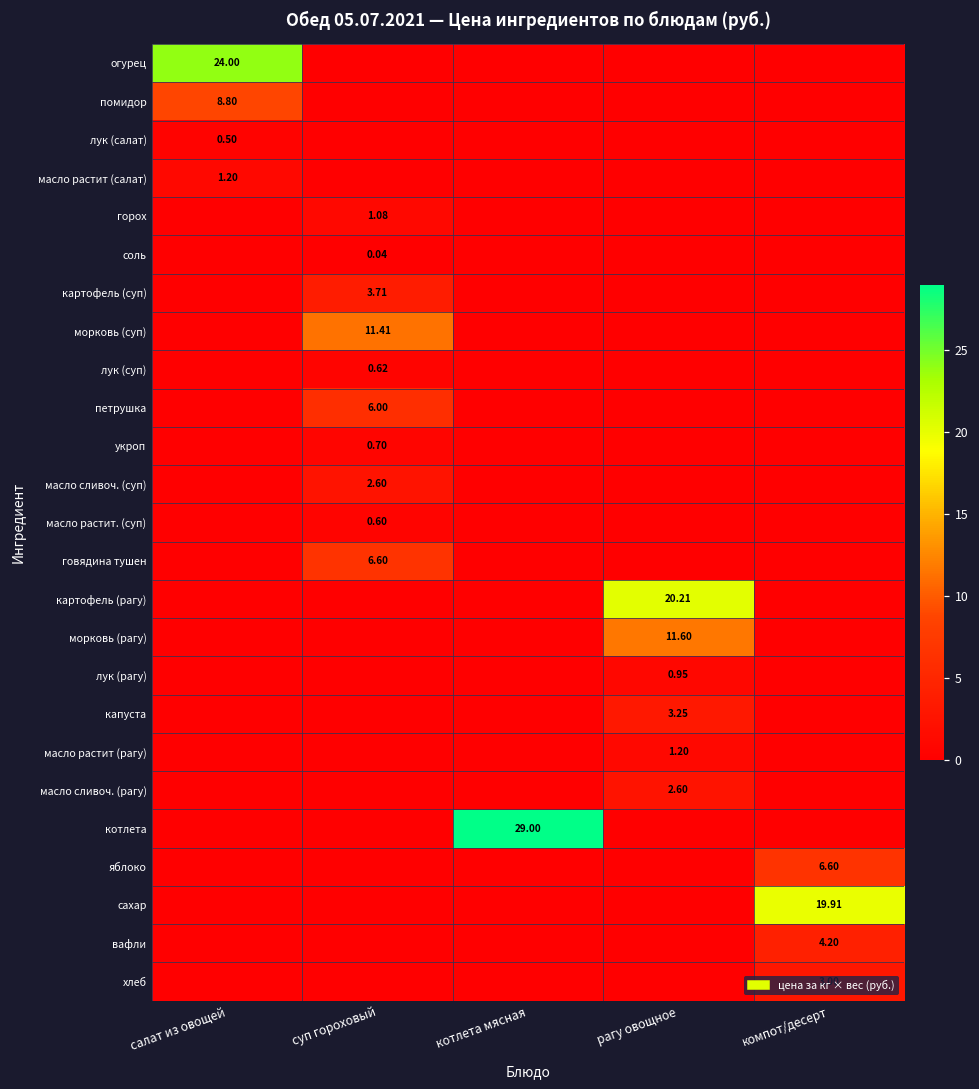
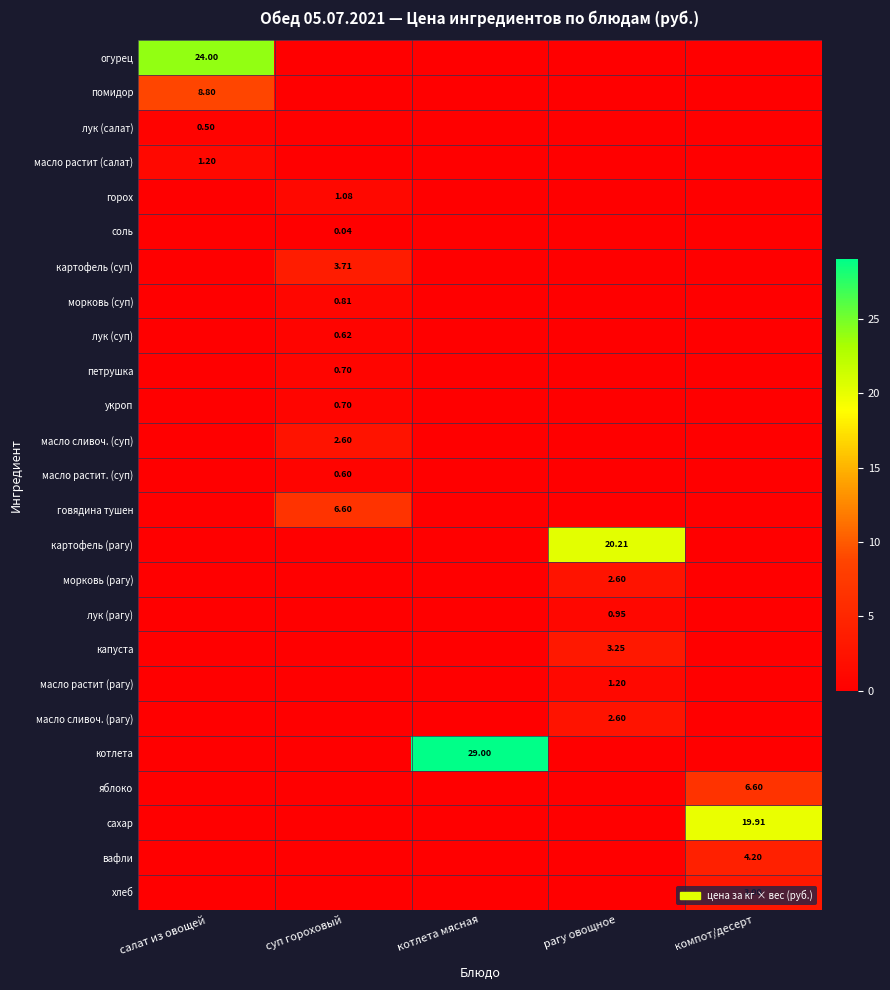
  {
    "огурец": {
      "салат из овощей": 24.00
    },
    "помидор": {
      "салат из овощей": 8.80
    },
    "лук (салат)": {
      "салат из овощей": 0.50
    },
    "масло растит (салат)": {
      "салат из овощей": 1.20
    },
    "горох": {
      "суп гороховый": 1.08
    },
    "соль": {
      "суп гороховый": 0.04
    },
    "картофель (суп)": {
      "суп гороховый": 3.71
    },
    "морковь (суп)": {
-     "суп гороховый": 11.41
+     "суп гороховый": 0.81
    },
    "лук (суп)": {
      "суп гороховый": 0.62
    },
    "петрушка": {
-     "суп гороховый": 6.00
+     "суп гороховый": 0.70
    },
    "укроп": {
      "суп гороховый": 0.70
    },
    "масло сливоч. (суп)": {
      "суп гороховый": 2.60
    },
    "масло растит. (суп)": {
      "суп гороховый": 0.60
    },
    "говядина тушен": {
      "суп гороховый": 6.60
    },
    "картофель (рагу)": {
      "рагу овощное": 20.21
    },
    "морковь (рагу)": {
-     "рагу овощное": 11.60
+     "рагу овощное": 2.60
    },
    "лук (рагу)": {
      "рагу овощное": 0.95
    },
    "капуста": {
      "рагу овощное": 3.25
    },
    "масло растит (рагу)": {
      "рагу овощное": 1.20
    },
    "масло сливоч. (рагу)": {
      "рагу овощное": 2.60
    },
    "котлета": {
      "котлета мясная": 29.00
    },
    "яблоко": {
      "компот/десерт": 6.60
    },
    "сахар": {
      "компот/десерт": 19.91
    },
    "вафли": {
      "компот/десерт": 4.20
    }
  }
